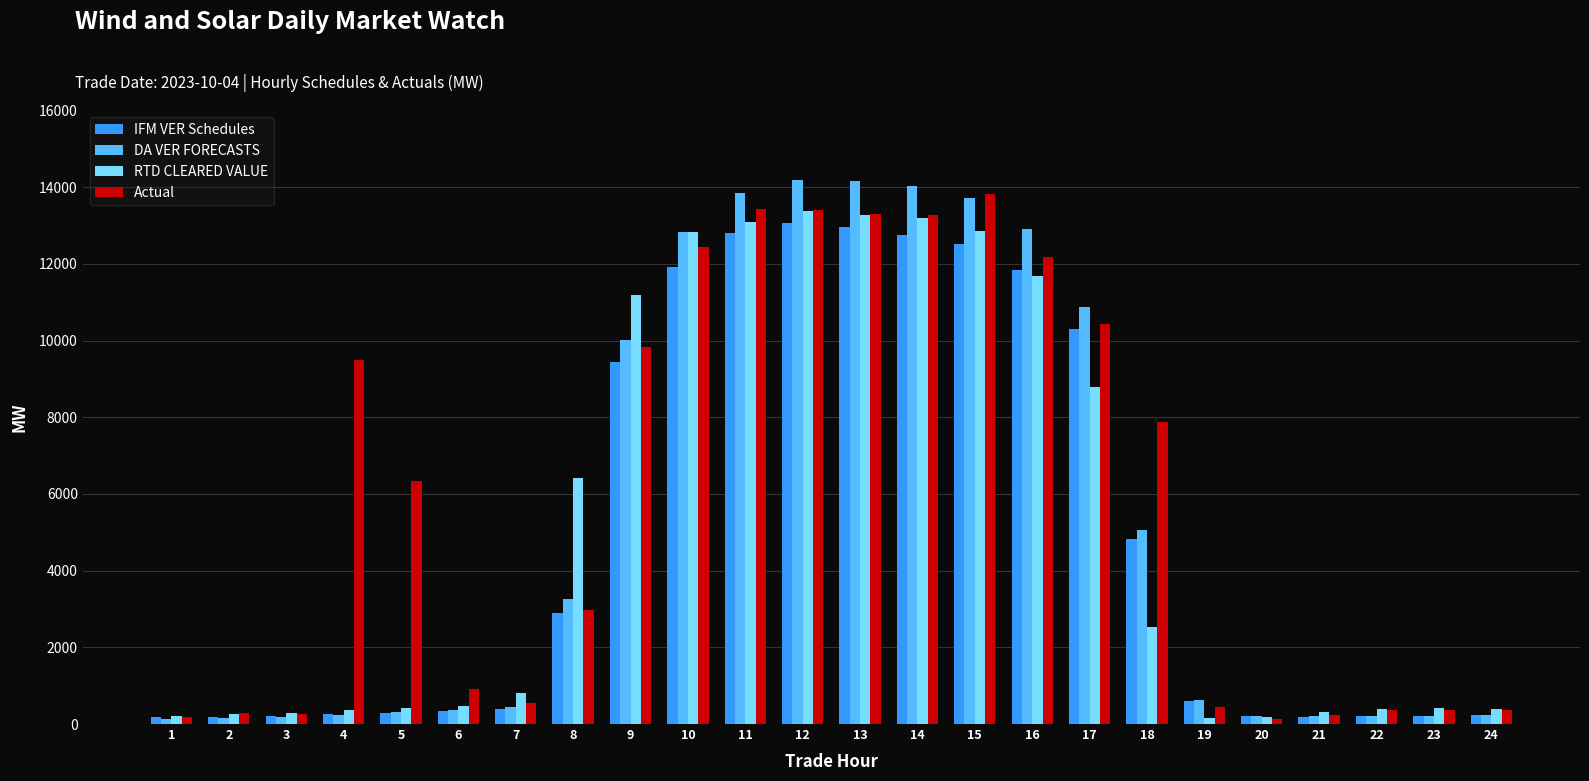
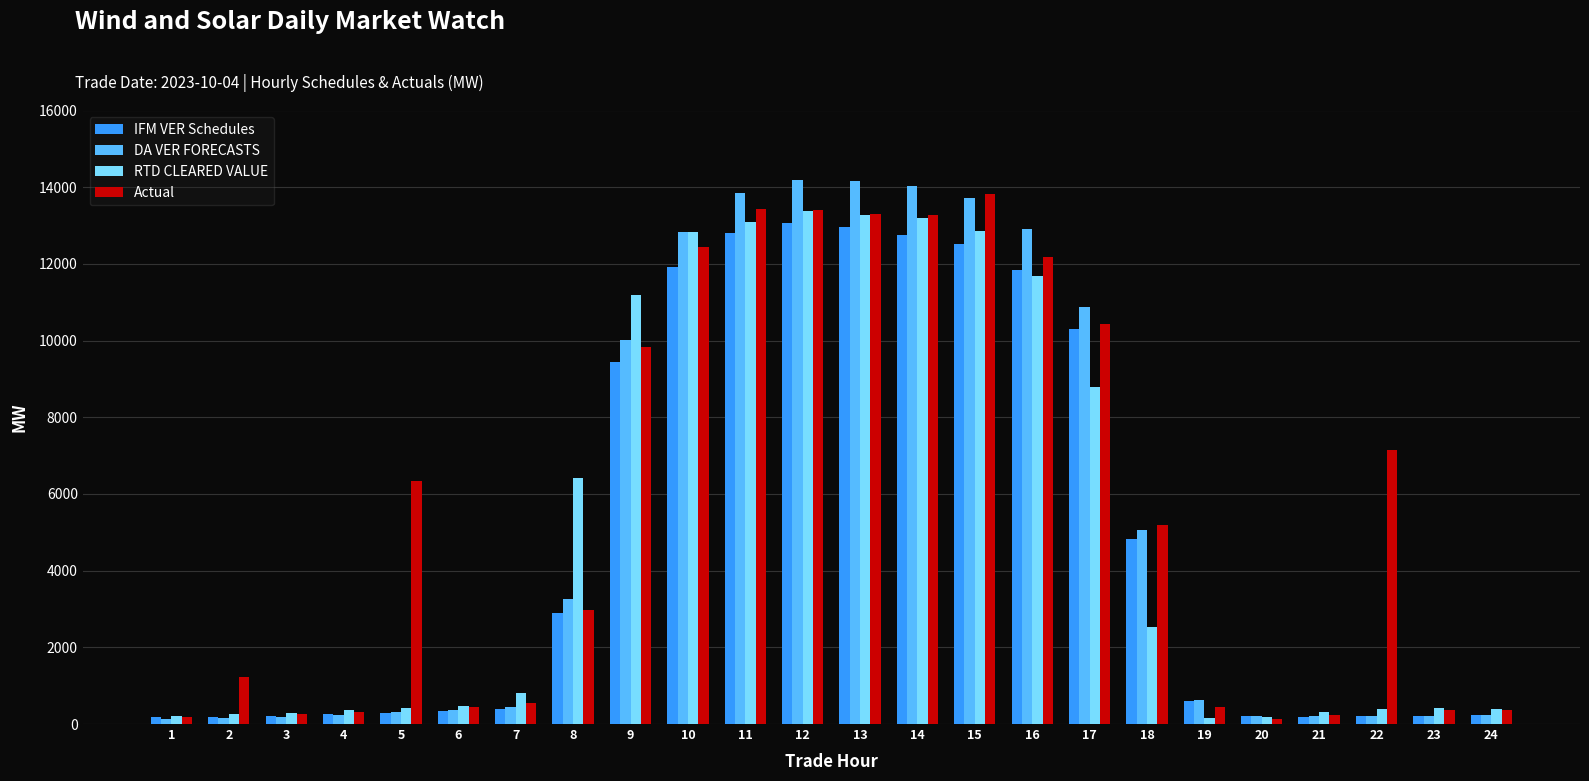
  {
    "Actual": {
      "1": 200,
-     "2": 300,
+     "2": 1200,
      "3": 300,
-     "4": 9500,
+     "4": 300,
      "5": 6300,
-     "6": 900,
+     "6": 400,
      "7": 500,
      "8": 3000,
      "9": 9800,
      "10": 12400,
      "11": 13400,
      "12": 13400,
      "13": 13300,
      "14": 13300,
      "15": 13800,
      "16": 12200,
      "17": 10400,
-     "18": 7900,
+     "18": 5200,
      "19": 500,
      "20": 100,
      "21": 200,
-     "22": 400,
+     "22": 7200,
      "23": 400,
      "24": 400
    }
  }
